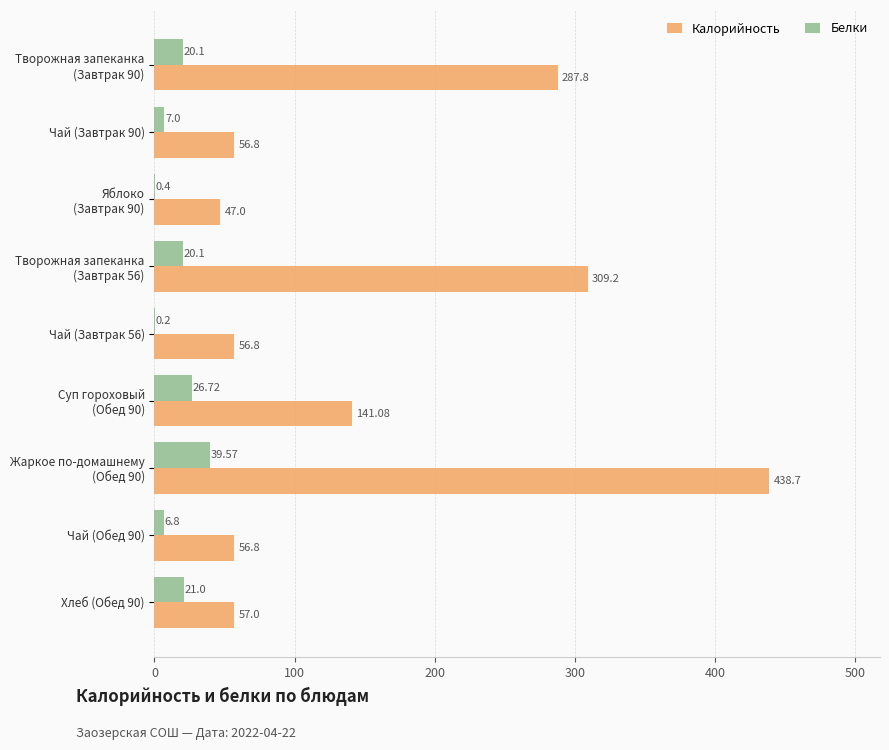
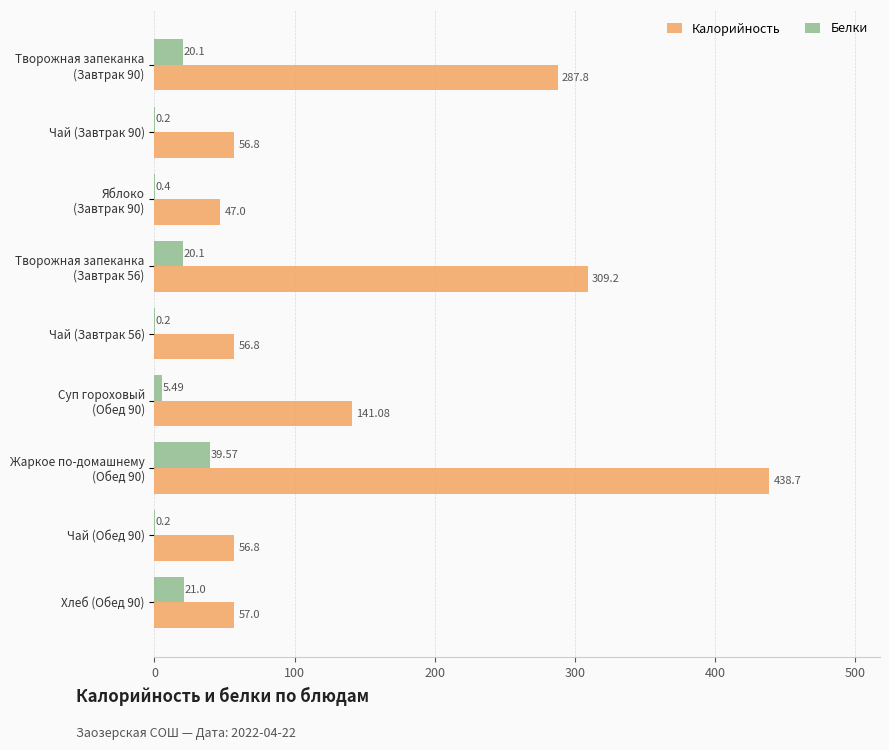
  {
    "Калорийность": {
      "Творожная запеканка (Завтрак 90)": 287.8,
      "Чай (Завтрак 90)": 56.8,
      "Яблоко (Завтрак 90)": 47.0,
      "Творожная запеканка (Завтрак 56)": 309.2,
      "Чай (Завтрак 56)": 56.8,
      "Суп гороховый (Обед 90)": 141.08,
      "Жаркое по-домашнему (Обед 90)": 438.7,
      "Чай (Обед 90)": 56.8,
      "Хлеб (Обед 90)": 57.0
    },
    "Белки": {
      "Творожная запеканка (Завтрак 90)": 20.1,
-     "Чай (Завтрак 90)": 7.0,
+     "Чай (Завтрак 90)": 0.2,
      "Яблоко (Завтрак 90)": 0.4,
      "Творожная запеканка (Завтрак 56)": 20.1,
      "Чай (Завтрак 56)": 0.2,
-     "Суп гороховый (Обед 90)": 26.72,
+     "Суп гороховый (Обед 90)": 5.49,
      "Жаркое по-домашнему (Обед 90)": 39.57,
-     "Чай (Обед 90)": 6.8,
+     "Чай (Обед 90)": 0.2,
      "Хлеб (Обед 90)": 21.0
    }
  }
